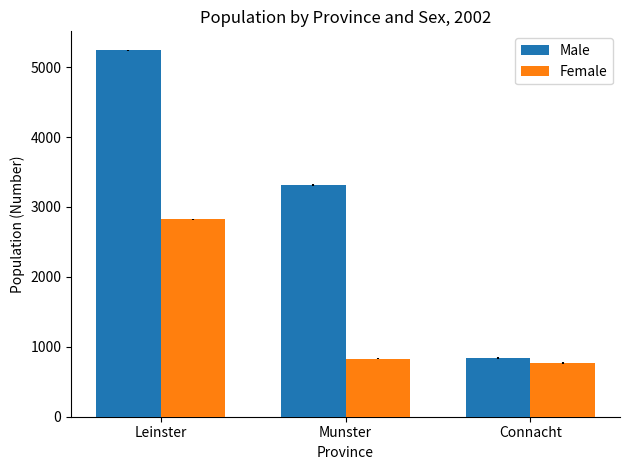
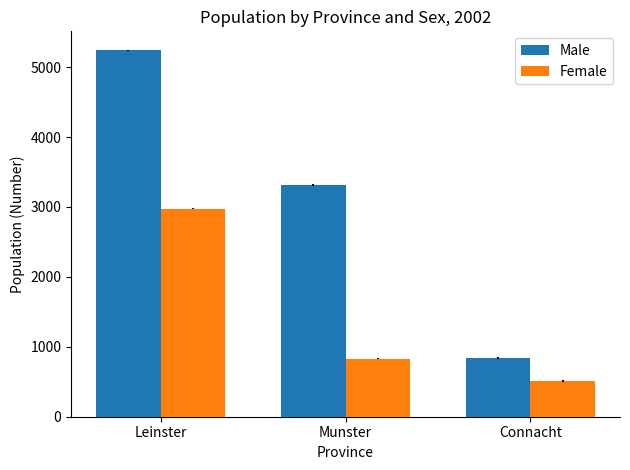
  {
    "Male": {
      "Leinster": 5200,
      "Munster": 3300,
      "Connacht": 800
    },
    "Female": {
-     "Leinster": 2800,
+     "Leinster": 3000,
      "Munster": 800,
-     "Connacht": 800
+     "Connacht": 500
    }
  }
